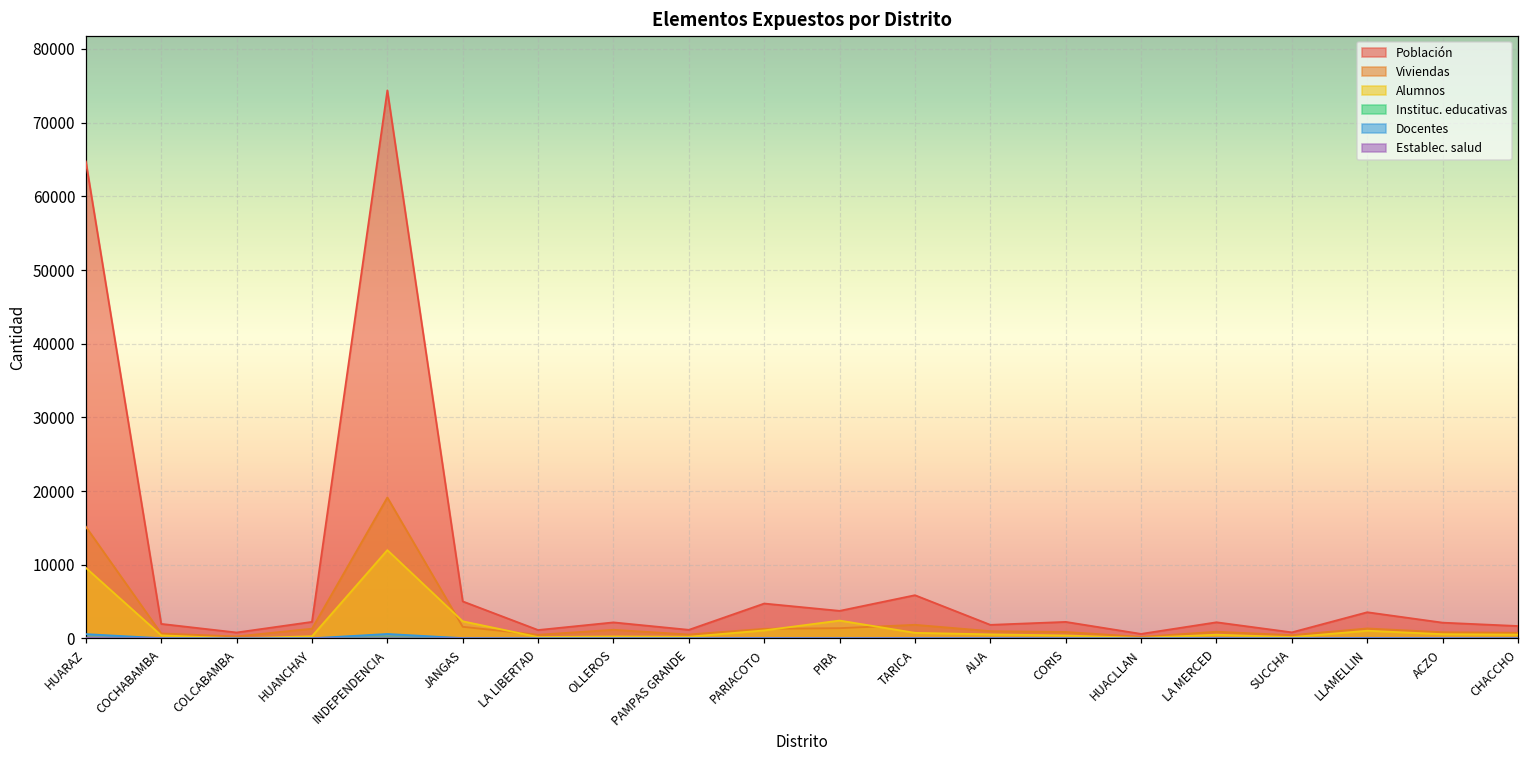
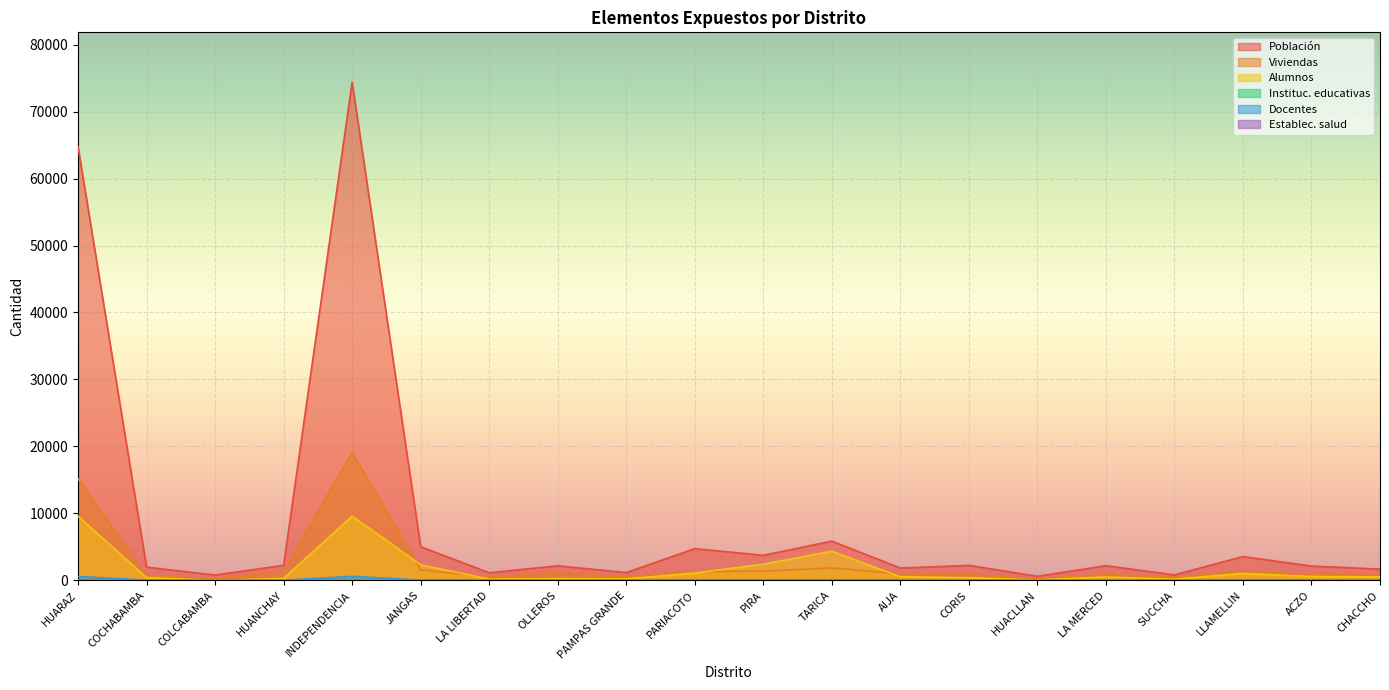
  {
    "Alumnos": {
      "HUARAZ": 10000,
-     "INDEPENDENCIA": 12000,
+     "INDEPENDENCIA": 10000,
      "JANGAS": 2000,
      "PIRA": 2000,
-     "TARICA": 1000,
+     "TARICA": 4000,
      "AIJA": 1000,
      "LA MERCED": 1000
    },
    "Establec. salud": {
      "HUARAZ": 0,
      "INDEPENDENCIA": 0
    },
    "Docentes": {
      "HUARAZ": 1000,
      "INDEPENDENCIA": 1000
    }
  }
